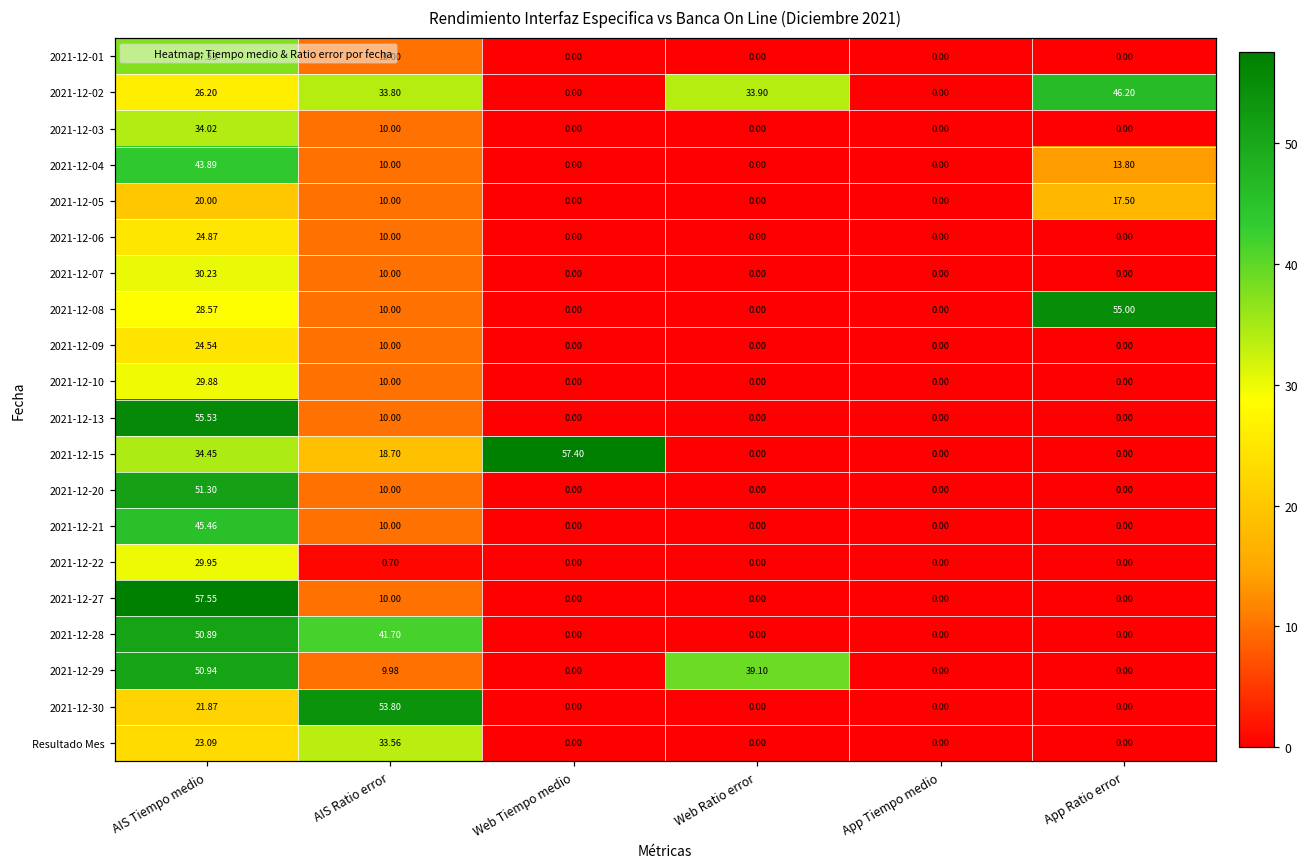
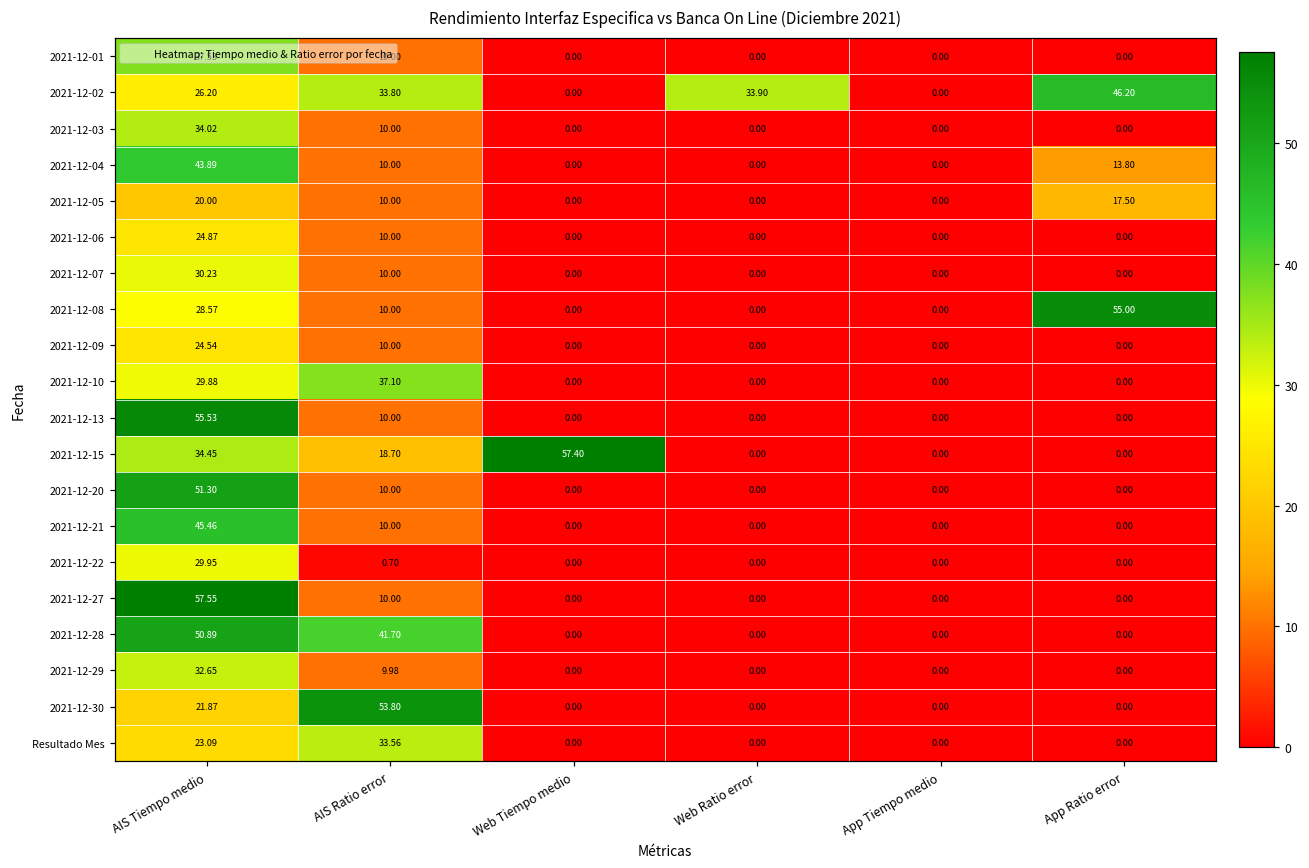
  {
    "2021-12-01": {
      "Web Tiempo medio": 0.00,
      "Web Ratio error": 0.00,
      "App Tiempo medio": 0.00,
      "App Ratio error": 0.00
    },
    "2021-12-02": {
      "AIS Tiempo medio": 26.20,
      "AIS Ratio error": 33.80,
      "Web Tiempo medio": 0.00,
      "Web Ratio error": 33.90,
      "App Tiempo medio": 0.00,
      "App Ratio error": 46.20
    },
    "2021-12-03": {
      "AIS Tiempo medio": 34.02,
      "AIS Ratio error": 10.00,
      "Web Tiempo medio": 0.00,
      "Web Ratio error": 0.00,
      "App Tiempo medio": 0.00,
      "App Ratio error": 0.00
    },
    "2021-12-04": {
      "AIS Tiempo medio": 43.89,
      "AIS Ratio error": 10.00,
      "Web Tiempo medio": 0.00,
      "Web Ratio error": 0.00,
      "App Tiempo medio": 0.00,
      "App Ratio error": 13.80
    },
    "2021-12-05": {
      "AIS Tiempo medio": 20.00,
      "AIS Ratio error": 10.00,
      "Web Tiempo medio": 0.00,
      "Web Ratio error": 0.00,
      "App Tiempo medio": 0.00,
      "App Ratio error": 17.50
    },
    "2021-12-06": {
      "AIS Tiempo medio": 24.87,
      "AIS Ratio error": 10.00,
      "Web Tiempo medio": 0.00,
      "Web Ratio error": 0.00,
      "App Tiempo medio": 0.00,
      "App Ratio error": 0.00
    },
    "2021-12-07": {
      "AIS Tiempo medio": 30.23,
      "AIS Ratio error": 10.00,
      "Web Tiempo medio": 0.00,
      "Web Ratio error": 0.00,
      "App Tiempo medio": 0.00,
      "App Ratio error": 0.00
    },
    "2021-12-08": {
      "AIS Tiempo medio": 28.57,
      "AIS Ratio error": 10.00,
      "Web Tiempo medio": 0.00,
      "Web Ratio error": 0.00,
      "App Tiempo medio": 0.00,
      "App Ratio error": 55.00
    },
    "2021-12-09": {
      "AIS Tiempo medio": 24.54,
      "AIS Ratio error": 10.00,
      "Web Tiempo medio": 0.00,
      "Web Ratio error": 0.00,
      "App Tiempo medio": 0.00,
      "App Ratio error": 0.00
    },
    "2021-12-10": {
      "AIS Tiempo medio": 29.88,
-     "AIS Ratio error": 10.00,
+     "AIS Ratio error": 37.10,
      "Web Tiempo medio": 0.00,
      "Web Ratio error": 0.00,
      "App Tiempo medio": 0.00,
      "App Ratio error": 0.00
    },
    "2021-12-13": {
      "AIS Tiempo medio": 55.53,
      "AIS Ratio error": 10.00,
      "Web Tiempo medio": 0.00,
      "Web Ratio error": 0.00,
      "App Tiempo medio": 0.00,
      "App Ratio error": 0.00
    },
    "2021-12-15": {
      "AIS Tiempo medio": 34.45,
      "AIS Ratio error": 18.70,
      "Web Tiempo medio": 57.40,
      "Web Ratio error": 0.00,
      "App Tiempo medio": 0.00,
      "App Ratio error": 0.00
    },
    "2021-12-20": {
      "AIS Tiempo medio": 51.30,
      "AIS Ratio error": 10.00,
      "Web Tiempo medio": 0.00,
      "Web Ratio error": 0.00,
      "App Tiempo medio": 0.00,
      "App Ratio error": 0.00
    },
    "2021-12-21": {
      "AIS Tiempo medio": 45.46,
      "AIS Ratio error": 10.00,
      "Web Tiempo medio": 0.00,
      "Web Ratio error": 0.00,
      "App Tiempo medio": 0.00,
      "App Ratio error": 0.00
    },
    "2021-12-22": {
      "AIS Tiempo medio": 29.95,
      "AIS Ratio error": 0.70,
      "Web Tiempo medio": 0.00,
      "Web Ratio error": 0.00,
      "App Tiempo medio": 0.00,
      "App Ratio error": 0.00
    },
    "2021-12-27": {
      "AIS Tiempo medio": 57.55,
      "AIS Ratio error": 10.00,
      "Web Tiempo medio": 0.00,
      "Web Ratio error": 0.00,
      "App Tiempo medio": 0.00,
      "App Ratio error": 0.00
    },
    "2021-12-28": {
      "AIS Tiempo medio": 50.89,
      "AIS Ratio error": 41.70,
      "Web Tiempo medio": 0.00,
      "Web Ratio error": 0.00,
      "App Tiempo medio": 0.00,
      "App Ratio error": 0.00
    },
    "2021-12-29": {
-     "AIS Tiempo medio": 50.94,
+     "AIS Tiempo medio": 32.65,
      "AIS Ratio error": 9.98,
      "Web Tiempo medio": 0.00,
-     "Web Ratio error": 39.10,
+     "Web Ratio error": 0.00,
      "App Tiempo medio": 0.00,
      "App Ratio error": 0.00
    },
    "2021-12-30": {
      "AIS Tiempo medio": 21.87,
      "AIS Ratio error": 53.80,
      "Web Tiempo medio": 0.00,
      "Web Ratio error": 0.00,
      "App Tiempo medio": 0.00,
      "App Ratio error": 0.00
    },
    "Resultado Mes": {
      "AIS Tiempo medio": 23.09,
      "AIS Ratio error": 33.56,
      "Web Tiempo medio": 0.00,
      "Web Ratio error": 0.00,
      "App Tiempo medio": 0.00,
      "App Ratio error": 0.00
    }
  }
